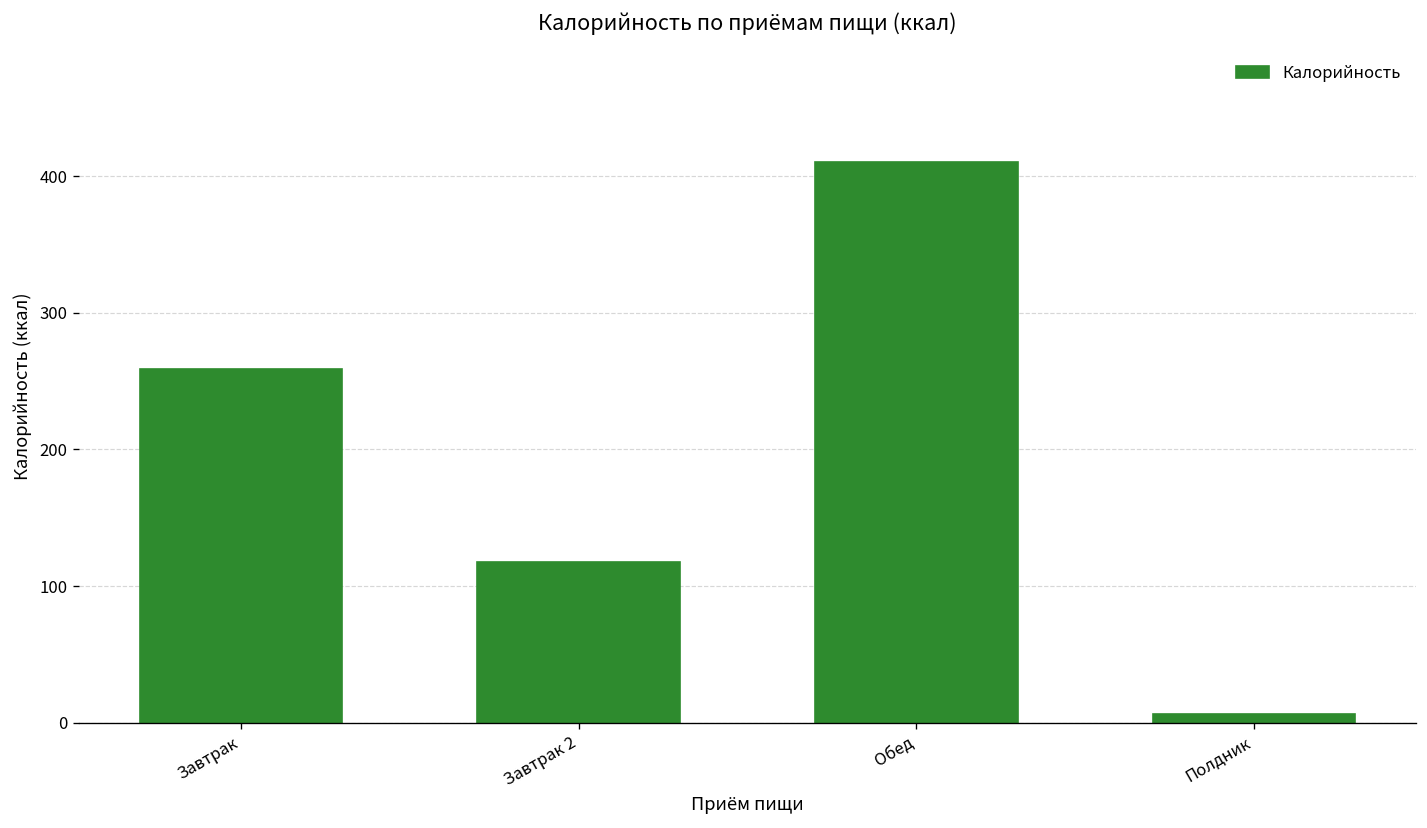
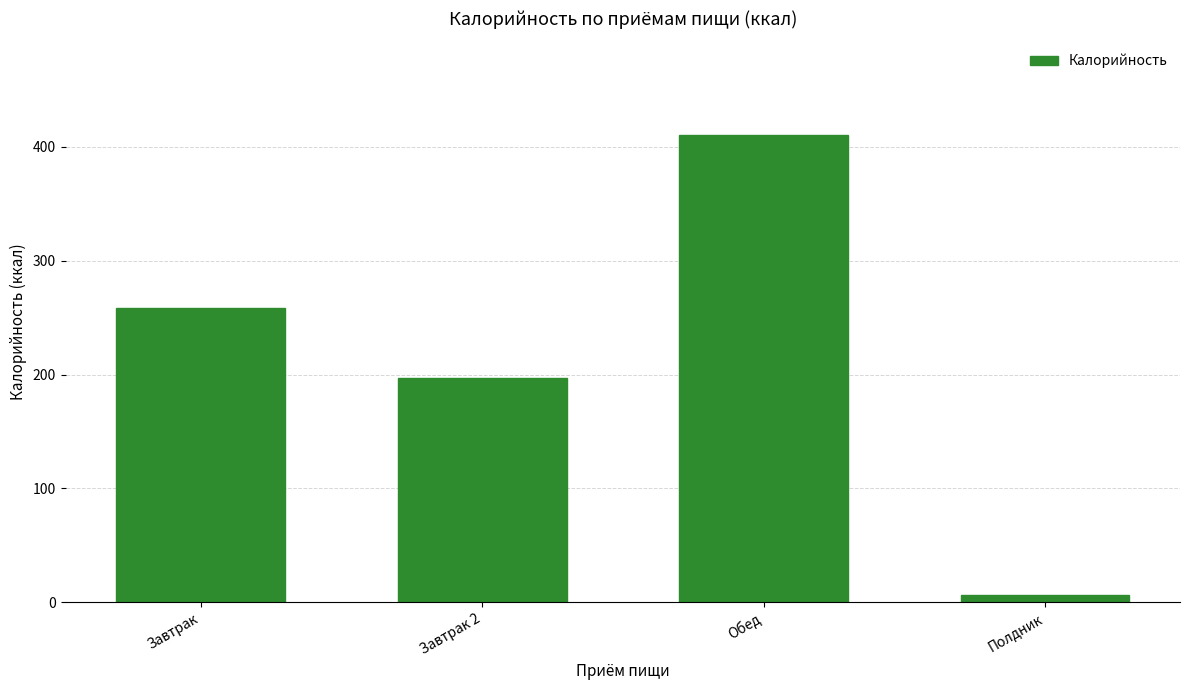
  {
    "Завтрак": 259,
-   "Завтрак 2": 118,
+   "Завтрак 2": 197,
    "Обед": 410,
    "Полдник": 7
  }
